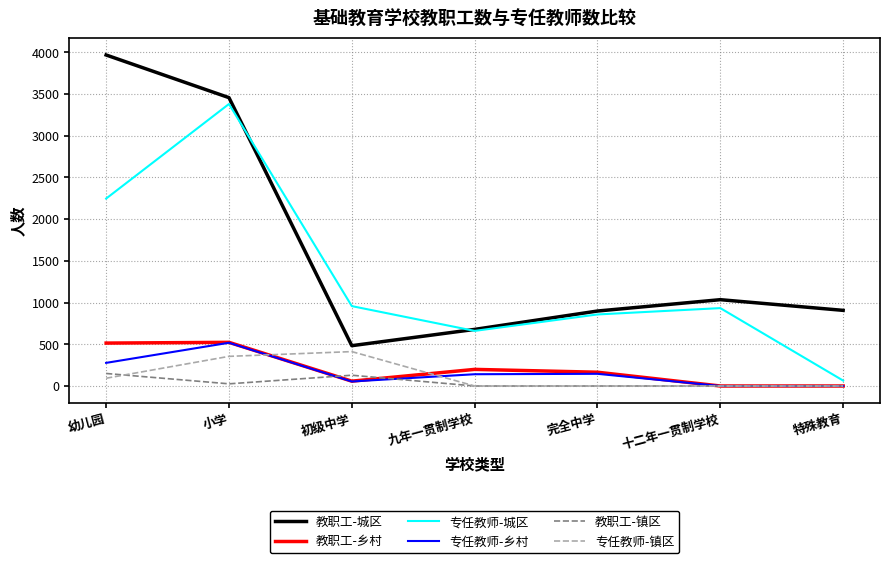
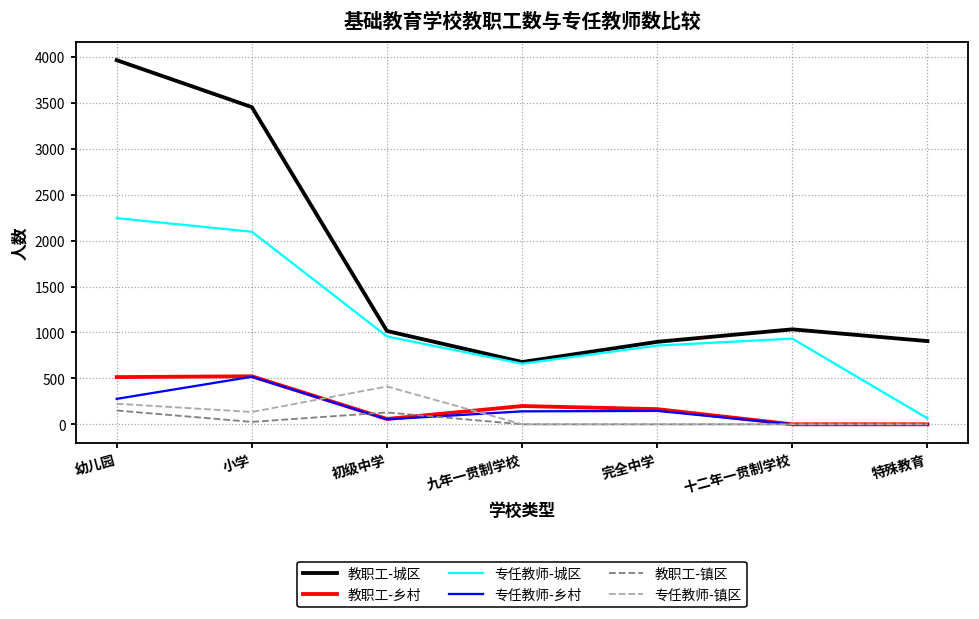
  {
    "教职工-城区": {
      "幼儿园": 4000,
      "小学": 3500,
-     "初级中学": 500,
+     "初级中学": 1000,
      "完全中学": 900,
      "十二年一贯制学校": 1000,
      "特殊教育": 900
    },
    "教职工-乡村": {
      "幼儿园": 500,
      "九年一贯制学校": 200
    },
    "专任教师-城区": {
      "幼儿园": 2200,
-     "小学": 3400,
+     "小学": 2100,
      "初级中学": 1000,
      "完全中学": 900,
      "十二年一贯制学校": 900,
      "特殊教育": 100
    },
    "专任教师-乡村": {
      "幼儿园": 300,
      "九年一贯制学校": 100
    },
    "教职工-镇区": {
      "幼儿园": 200,
      "小学": 0,
      "初级中学": 100
    },
    "专任教师-镇区": {
-     "幼儿园": 100,
-     "小学": 400,
+     "幼儿园": 200,
+     "小学": 100,
      "初级中学": 400
    }
  }
